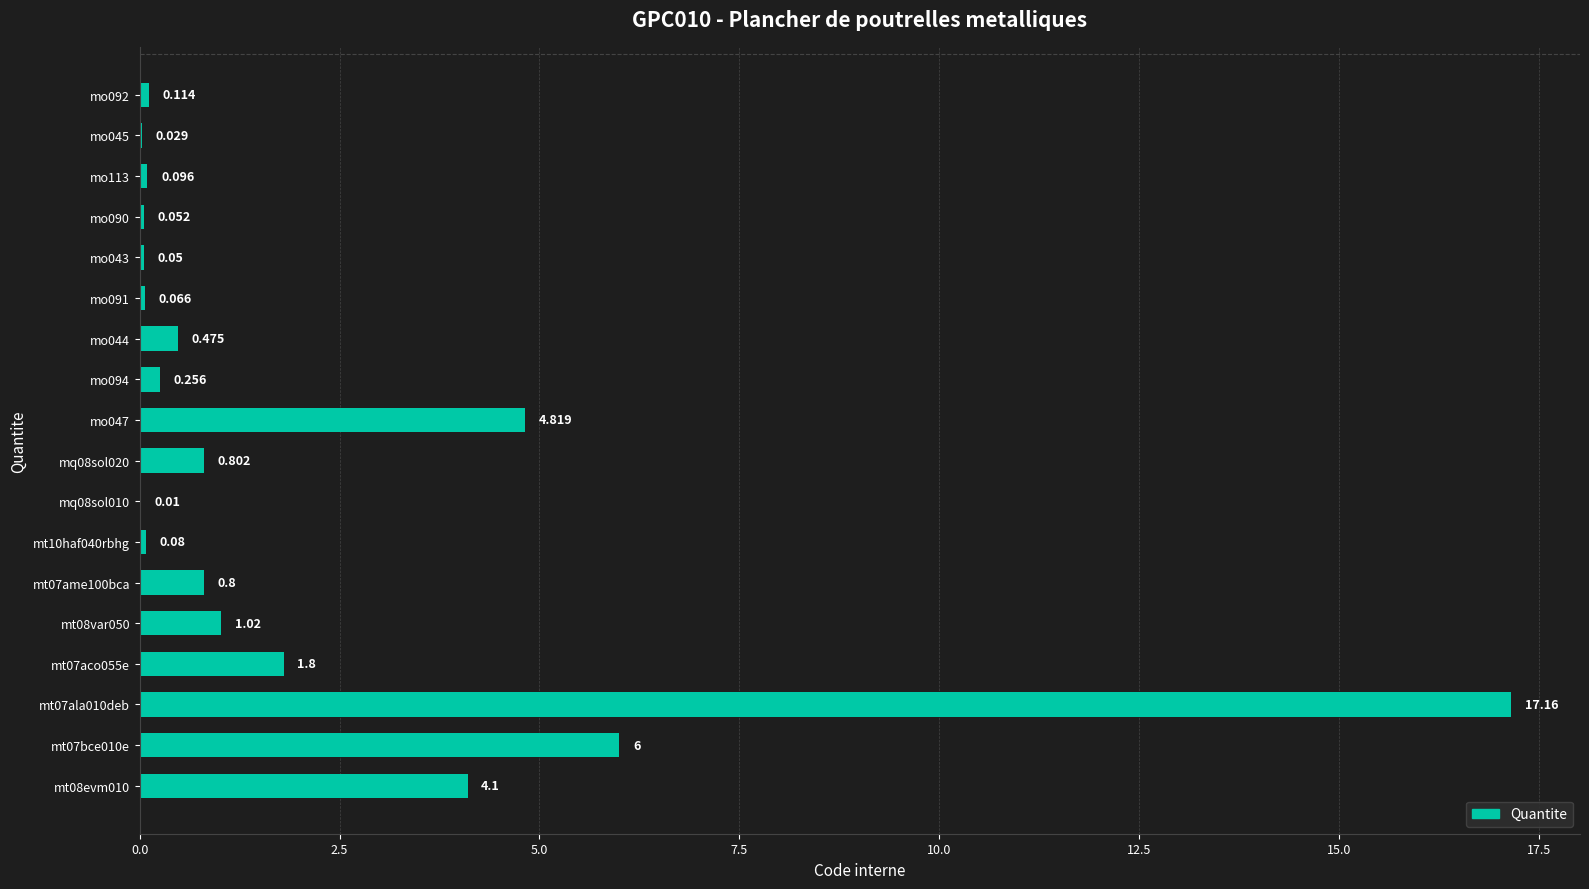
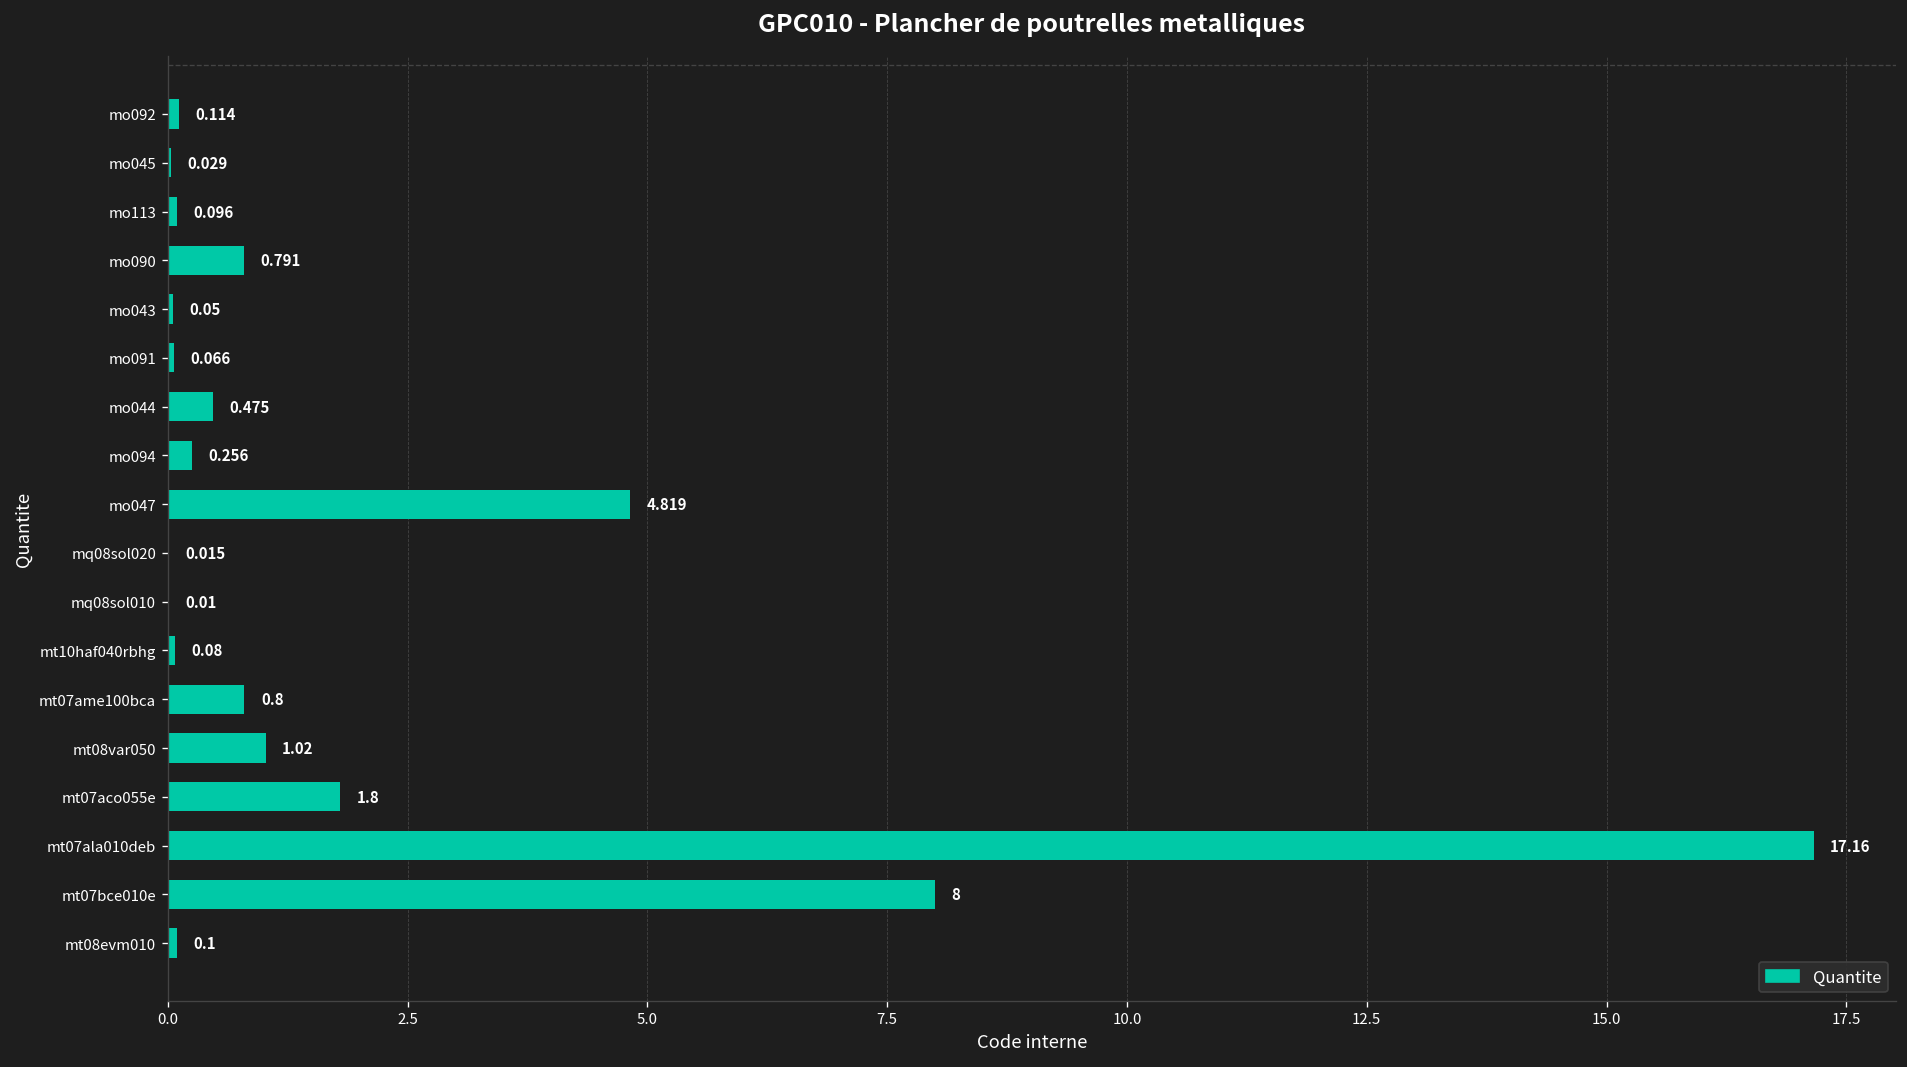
  {
    "mo092": 0.114,
    "mo045": 0.029,
    "mo113": 0.096,
-   "mo090": 0.052,
+   "mo090": 0.791,
    "mo043": 0.05,
    "mo091": 0.066,
    "mo044": 0.475,
    "mo094": 0.256,
    "mo047": 4.819,
-   "mq08sol020": 0.802,
+   "mq08sol020": 0.015,
    "mq08sol010": 0.01,
    "mt10haf040rbhg": 0.08,
    "mt07ame100bca": 0.8,
    "mt08var050": 1.02,
    "mt07aco055e": 1.8,
    "mt07ala010deb": 17.16,
-   "mt07bce010e": 6,
-   "mt08evm010": 4.1
+   "mt07bce010e": 8,
+   "mt08evm010": 0.1
  }
